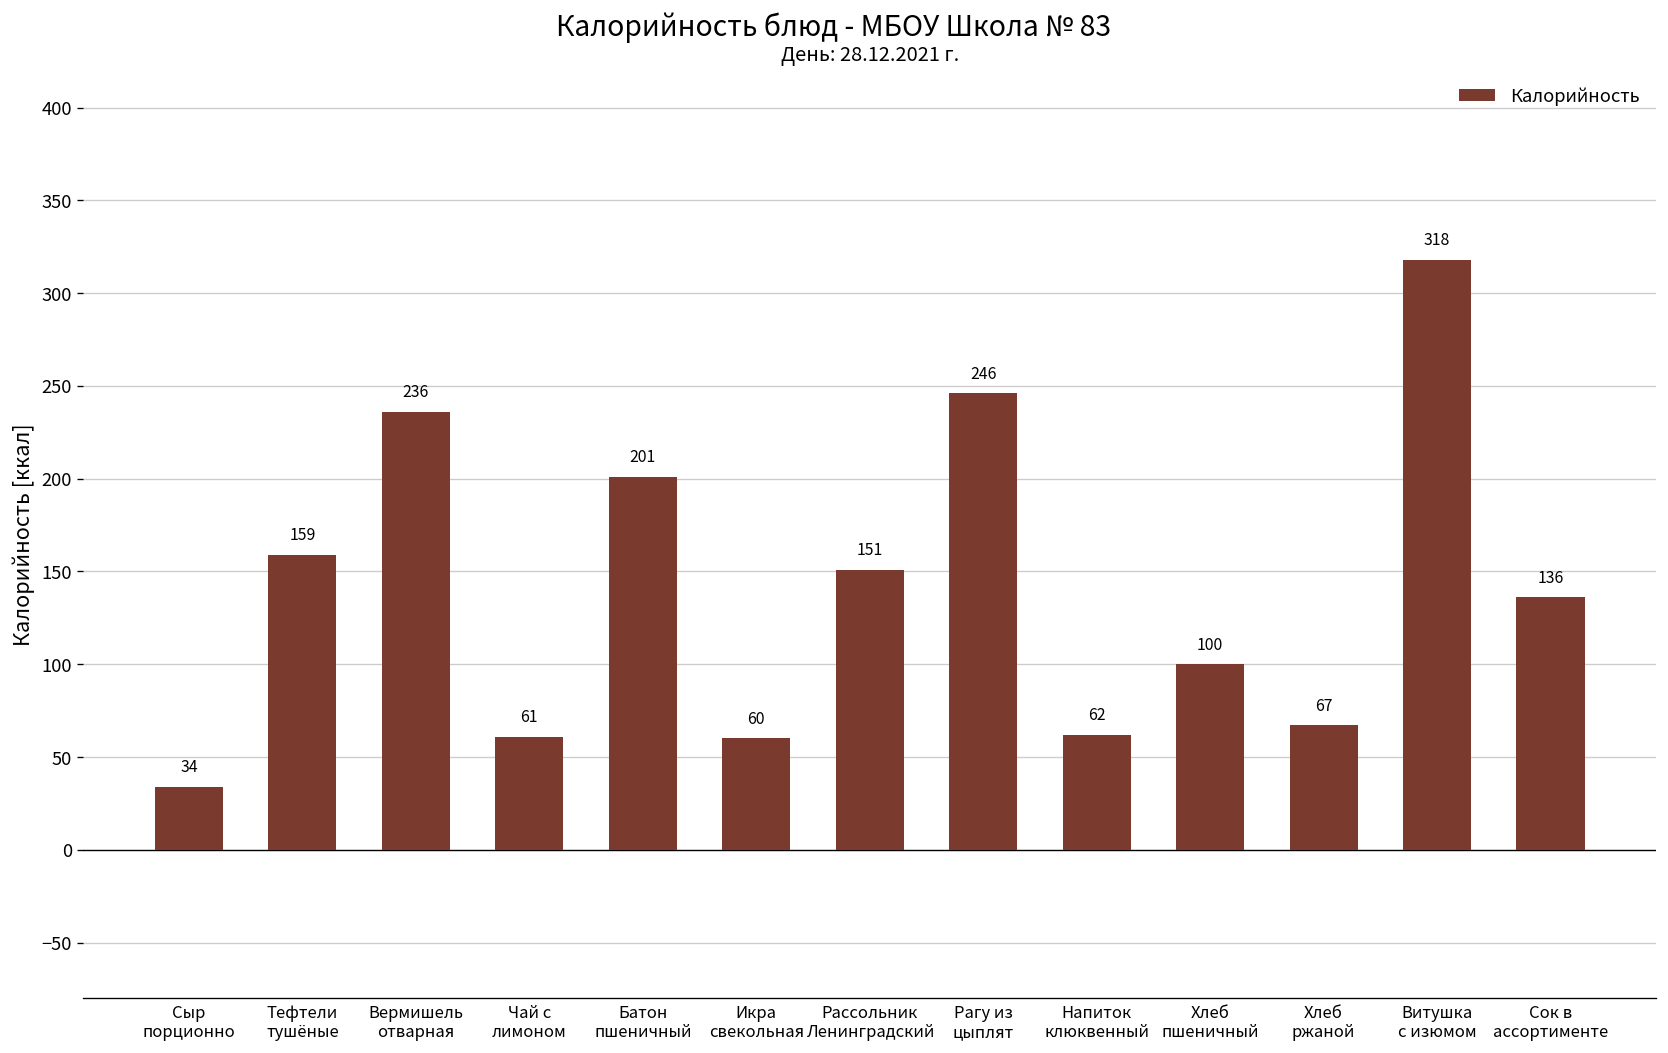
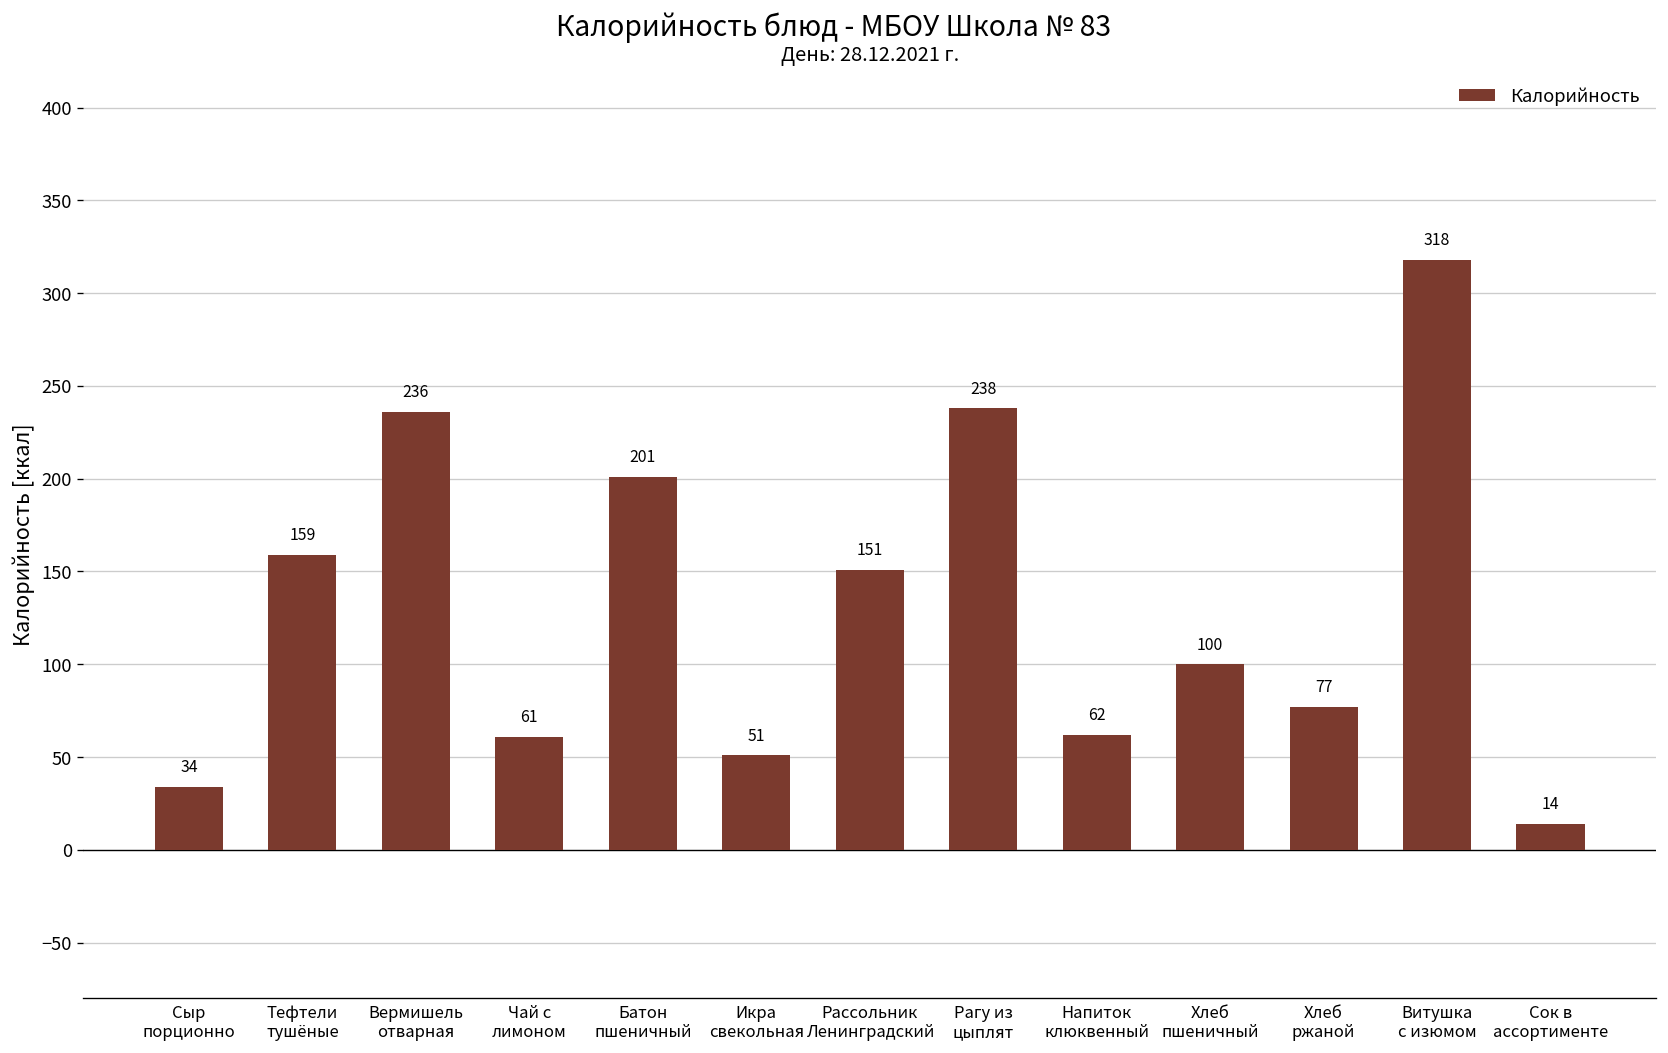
  {
    "Сыр порционно": 34,
    "Тефтели тушёные": 159,
    "Вермишель отварная": 236,
    "Чай с лимоном": 61,
    "Батон пшеничный": 201,
-   "Икра свекольная": 60,
+   "Икра свекольная": 51,
    "Рассольник Ленинградский": 151,
-   "Рагу из цыплят": 246,
+   "Рагу из цыплят": 238,
    "Напиток клюквенный": 62,
    "Хлеб пшеничный": 100,
-   "Хлеб ржаной": 67,
+   "Хлеб ржаной": 77,
    "Витушка с изюмом": 318,
-   "Сок в ассортименте": 136
+   "Сок в ассортименте": 14
  }
